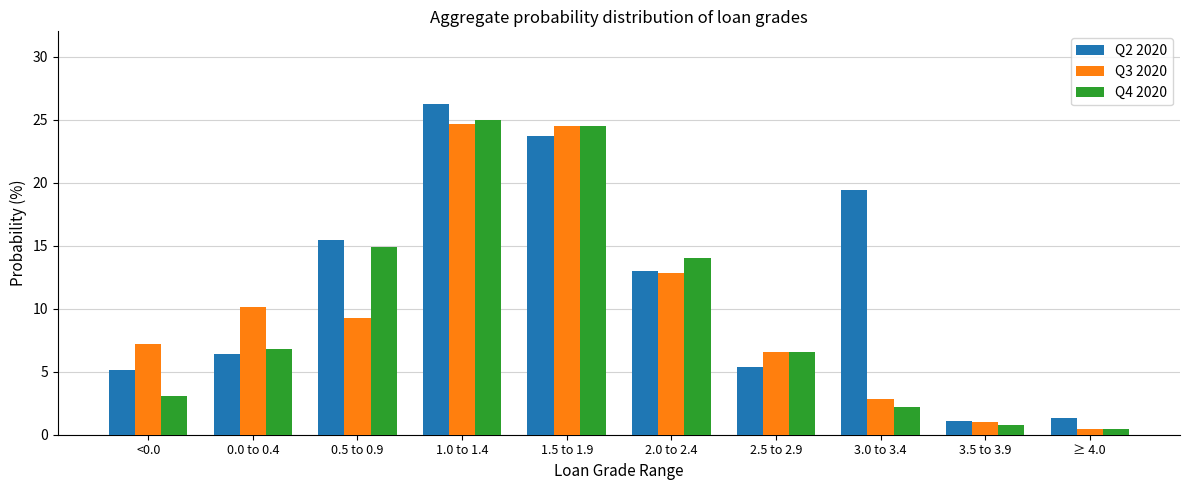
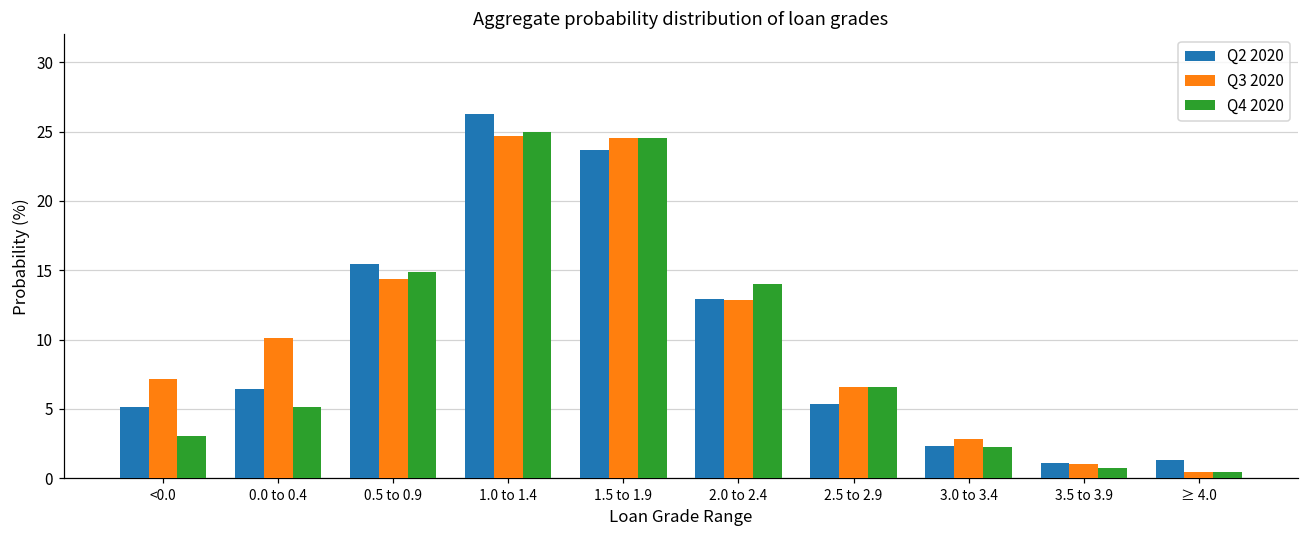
  {
    "Q2 2020": {
      "<0.0": 5.2,
      "0.0 to 0.4": 6.4,
      "0.5 to 0.9": 15.4,
      "1.0 to 1.4": 26.3,
      "1.5 to 1.9": 23.7,
      "2.0 to 2.4": 13.0,
      "2.5 to 2.9": 5.4,
-     "3.0 to 3.4": 19.4,
+     "3.0 to 3.4": 2.3,
      "3.5 to 3.9": 1.1,
      "≥ 4.0": 1.3
    },
    "Q3 2020": {
      "<0.0": 7.2,
      "0.0 to 0.4": 10.1,
-     "0.5 to 0.9": 9.3,
+     "0.5 to 0.9": 14.4,
      "1.0 to 1.4": 24.7,
      "1.5 to 1.9": 24.5,
      "2.0 to 2.4": 12.8,
      "2.5 to 2.9": 6.6,
      "3.0 to 3.4": 2.8,
      "3.5 to 3.9": 1.0,
      "≥ 4.0": 0.5
    },
    "Q4 2020": {
      "<0.0": 3.1,
-     "0.0 to 0.4": 6.8,
+     "0.0 to 0.4": 5.2,
      "0.5 to 0.9": 14.9,
      "1.0 to 1.4": 25.0,
      "1.5 to 1.9": 24.5,
      "2.0 to 2.4": 14.0,
      "2.5 to 2.9": 6.6,
      "3.0 to 3.4": 2.2,
      "3.5 to 3.9": 0.8,
      "≥ 4.0": 0.4
    }
  }
